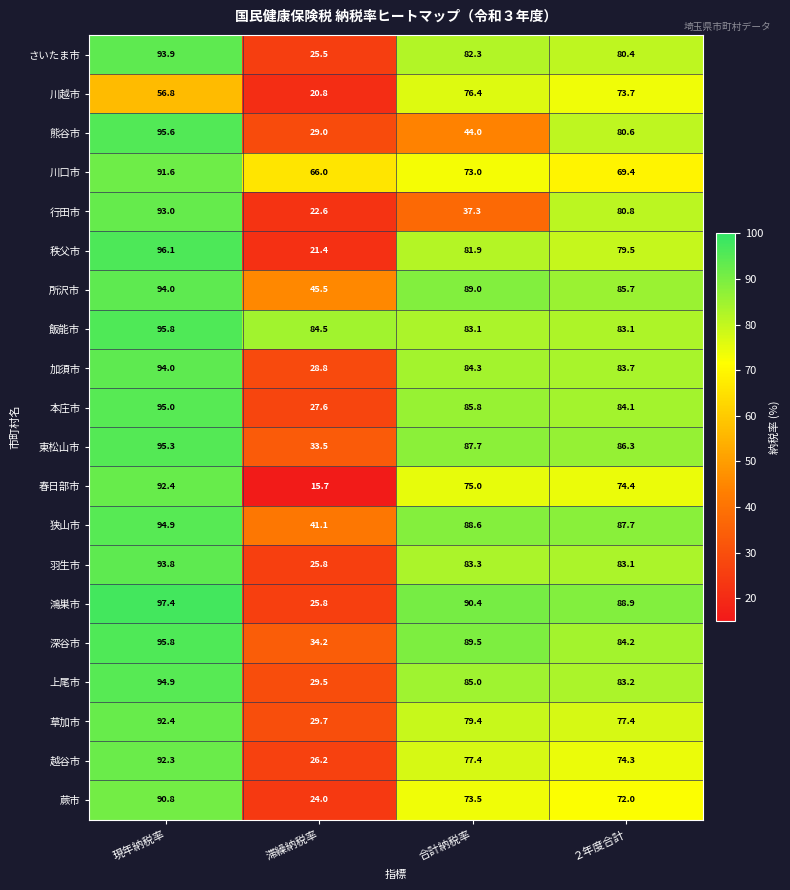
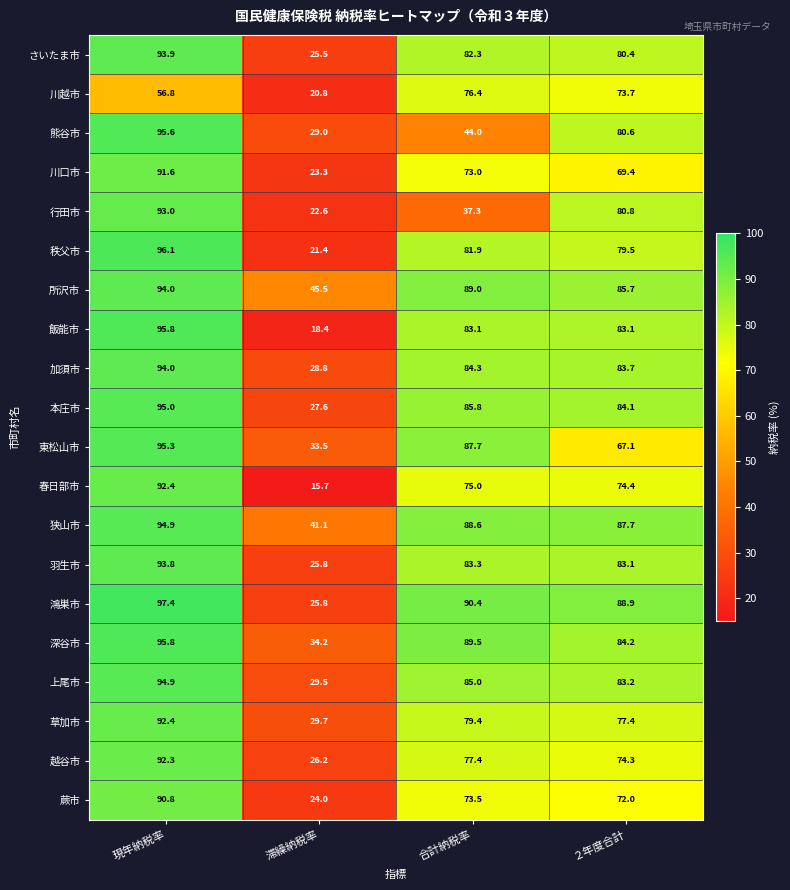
  {
    "さいたま市": {
      "現年納税率": 93.9,
      "滞繰納税率": 25.5,
      "合計納税率": 82.3,
      "２年度合計": 80.4
    },
    "川越市": {
      "現年納税率": 56.8,
      "滞繰納税率": 20.8,
      "合計納税率": 76.4,
      "２年度合計": 73.7
    },
    "熊谷市": {
      "現年納税率": 95.6,
      "滞繰納税率": 29.0,
      "合計納税率": 44.0,
      "２年度合計": 80.6
    },
    "川口市": {
      "現年納税率": 91.6,
-     "滞繰納税率": 66.0,
+     "滞繰納税率": 23.3,
      "合計納税率": 73.0,
      "２年度合計": 69.4
    },
    "行田市": {
      "現年納税率": 93.0,
      "滞繰納税率": 22.6,
      "合計納税率": 37.3,
      "２年度合計": 80.8
    },
    "秩父市": {
      "現年納税率": 96.1,
      "滞繰納税率": 21.4,
      "合計納税率": 81.9,
      "２年度合計": 79.5
    },
    "所沢市": {
      "現年納税率": 94.0,
      "滞繰納税率": 45.5,
      "合計納税率": 89.0,
      "２年度合計": 85.7
    },
    "飯能市": {
      "現年納税率": 95.8,
-     "滞繰納税率": 84.5,
+     "滞繰納税率": 18.4,
      "合計納税率": 83.1,
      "２年度合計": 83.1
    },
    "加須市": {
      "現年納税率": 94.0,
      "滞繰納税率": 28.8,
      "合計納税率": 84.3,
      "２年度合計": 83.7
    },
    "本庄市": {
      "現年納税率": 95.0,
      "滞繰納税率": 27.6,
      "合計納税率": 85.8,
      "２年度合計": 84.1
    },
    "東松山市": {
      "現年納税率": 95.3,
      "滞繰納税率": 33.5,
      "合計納税率": 87.7,
-     "２年度合計": 86.3
+     "２年度合計": 67.1
    },
    "春日部市": {
      "現年納税率": 92.4,
      "滞繰納税率": 15.7,
      "合計納税率": 75.0,
      "２年度合計": 74.4
    },
    "狭山市": {
      "現年納税率": 94.9,
      "滞繰納税率": 41.1,
      "合計納税率": 88.6,
      "２年度合計": 87.7
    },
    "羽生市": {
      "現年納税率": 93.8,
      "滞繰納税率": 25.8,
      "合計納税率": 83.3,
      "２年度合計": 83.1
    },
    "鴻巣市": {
      "現年納税率": 97.4,
      "滞繰納税率": 25.8,
      "合計納税率": 90.4,
      "２年度合計": 88.9
    },
    "深谷市": {
      "現年納税率": 95.8,
      "滞繰納税率": 34.2,
      "合計納税率": 89.5,
      "２年度合計": 84.2
    },
    "上尾市": {
      "現年納税率": 94.9,
      "滞繰納税率": 29.5,
      "合計納税率": 85.0,
      "２年度合計": 83.2
    },
    "草加市": {
      "現年納税率": 92.4,
      "滞繰納税率": 29.7,
      "合計納税率": 79.4,
      "２年度合計": 77.4
    },
    "越谷市": {
      "現年納税率": 92.3,
      "滞繰納税率": 26.2,
      "合計納税率": 77.4,
      "２年度合計": 74.3
    },
    "蕨市": {
      "現年納税率": 90.8,
      "滞繰納税率": 24.0,
      "合計納税率": 73.5,
      "２年度合計": 72.0
    }
  }
